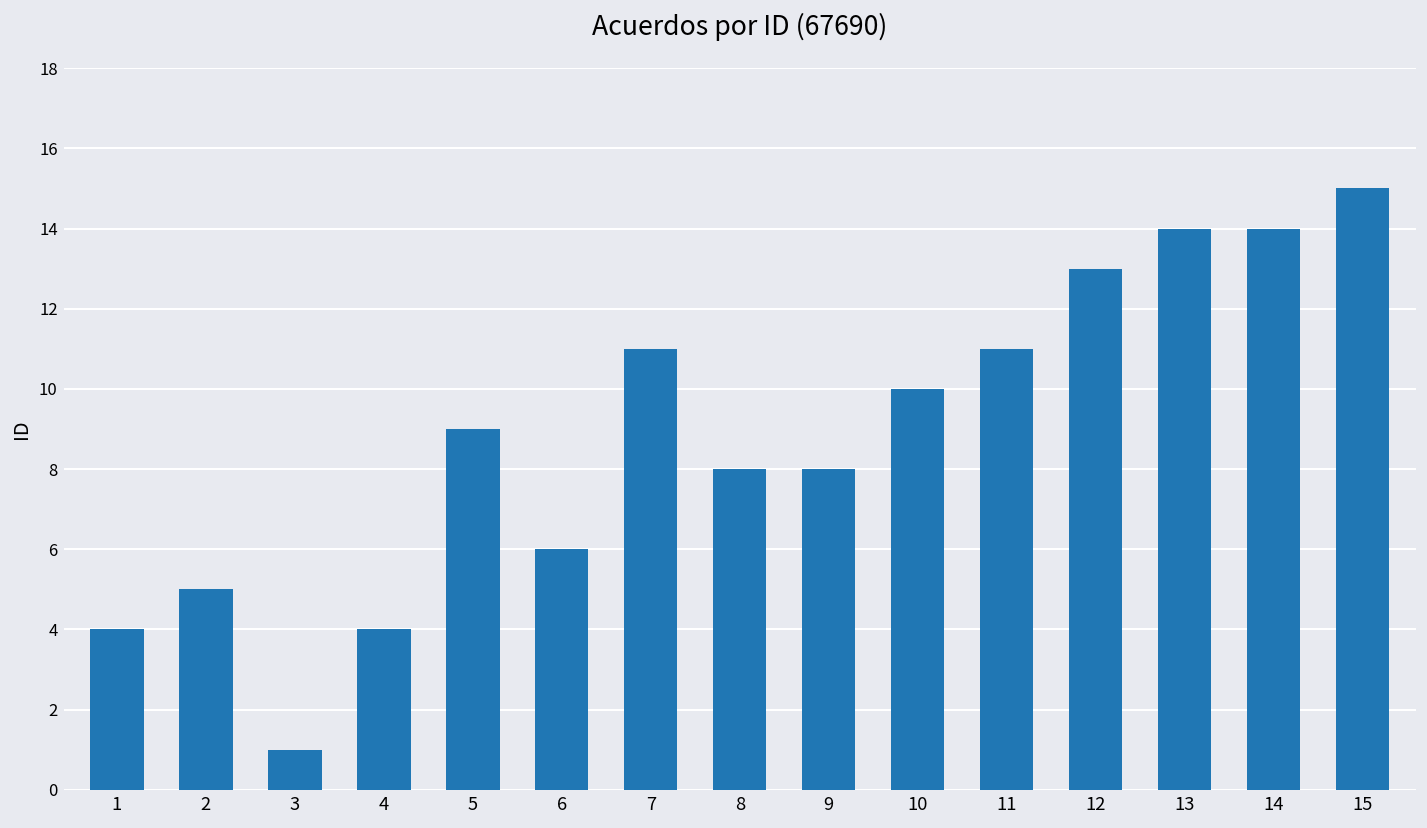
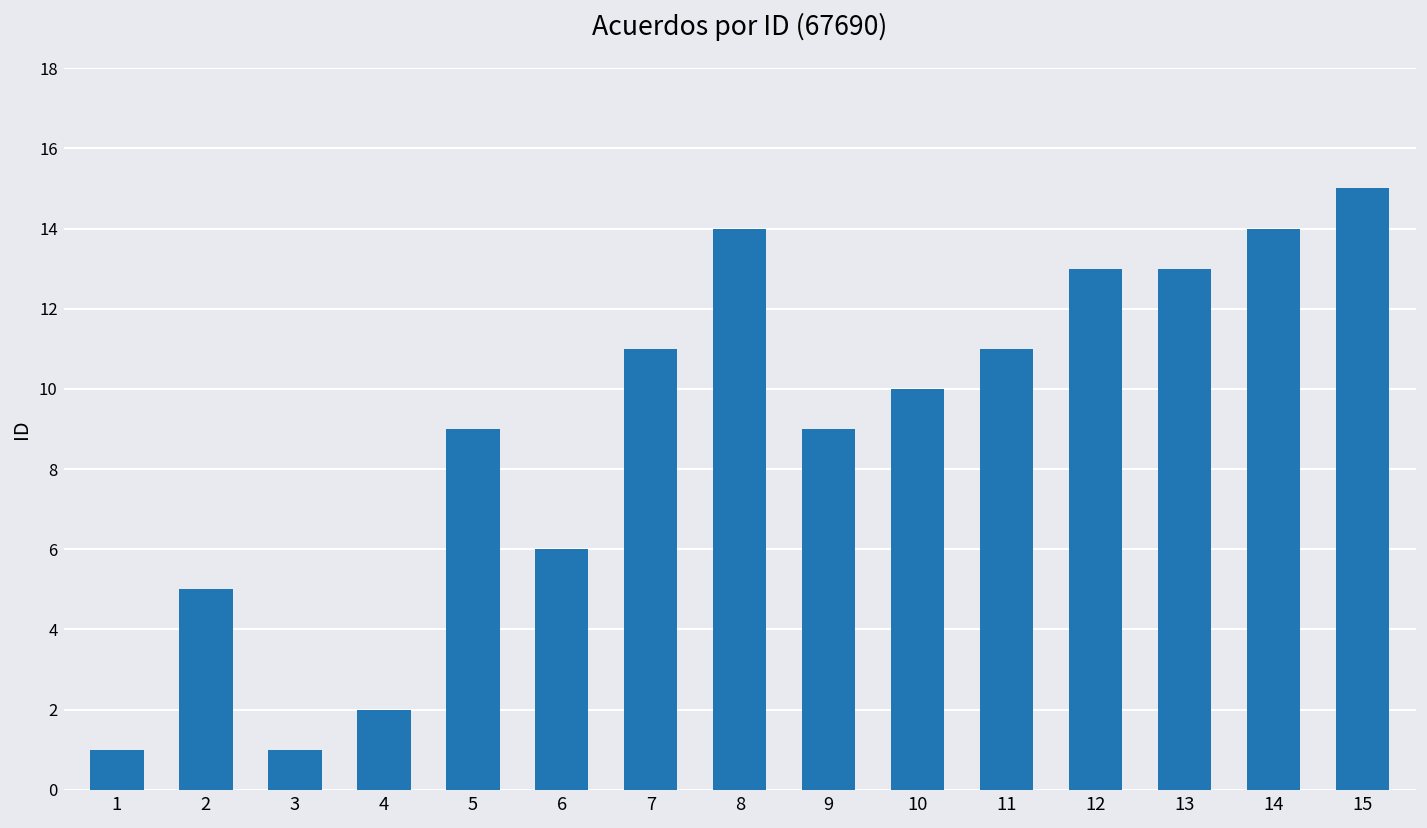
  {
-   "1": 4,
+   "1": 1,
    "2": 5,
    "3": 1,
-   "4": 4,
+   "4": 2,
    "5": 9,
    "6": 6,
    "7": 11,
-   "8": 8,
-   "9": 8,
+   "8": 14,
+   "9": 9,
    "10": 10,
    "11": 11,
    "12": 13,
-   "13": 14,
+   "13": 13,
    "14": 14,
    "15": 15
  }
